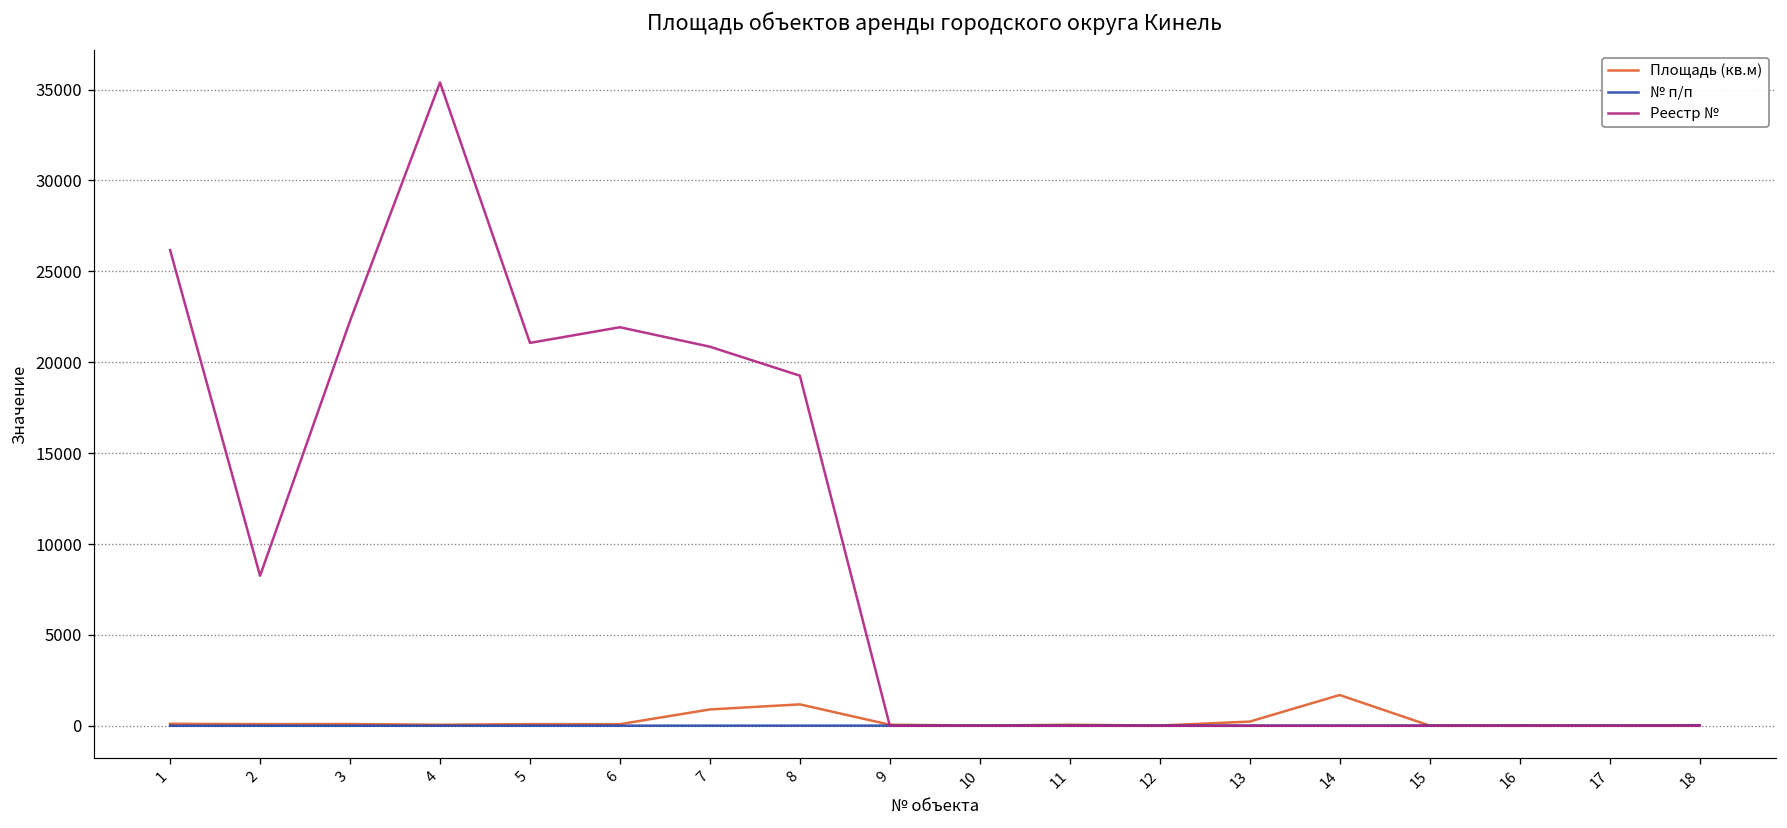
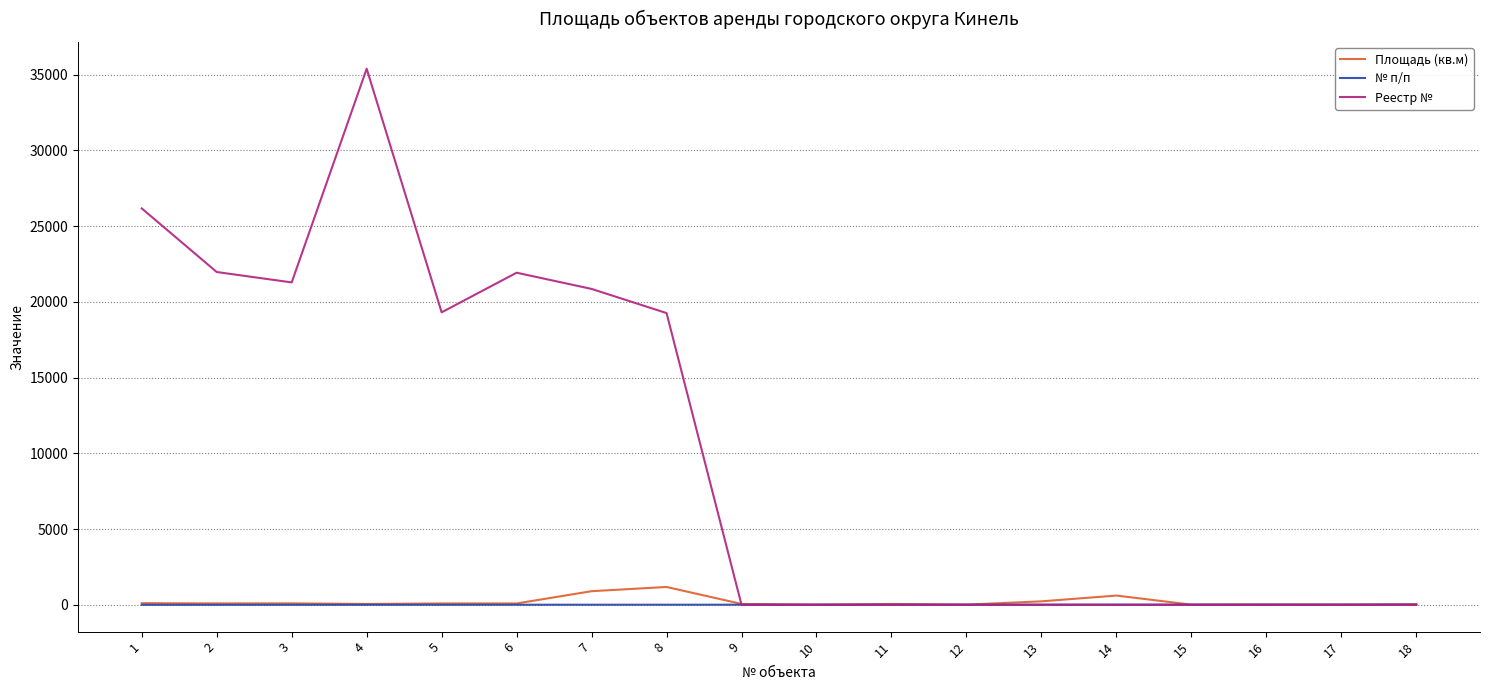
  {
    "Площадь (кв.м)": {
      "7": 900,
      "8": 1200,
      "13": 200,
-     "14": 1700
+     "14": 600
    },
    "№ п/п": {
      "7": 0,
      "8": 0
    },
    "Реестр №": {
      "1": 26200,
-     "2": 8300,
-     "3": 22300,
+     "2": 22000,
+     "3": 21300,
      "4": 35400,
-     "5": 21100,
+     "5": 19300,
      "6": 21900,
      "7": 20900,
      "8": 19300
    }
  }
